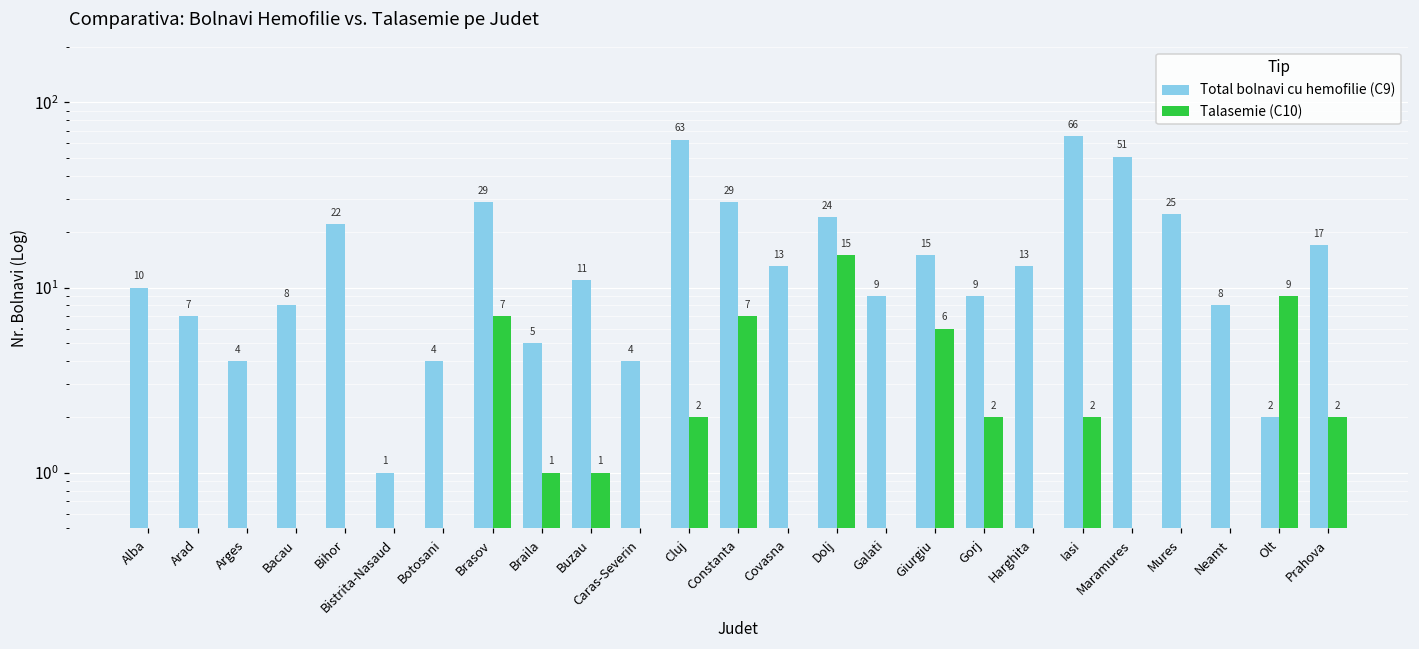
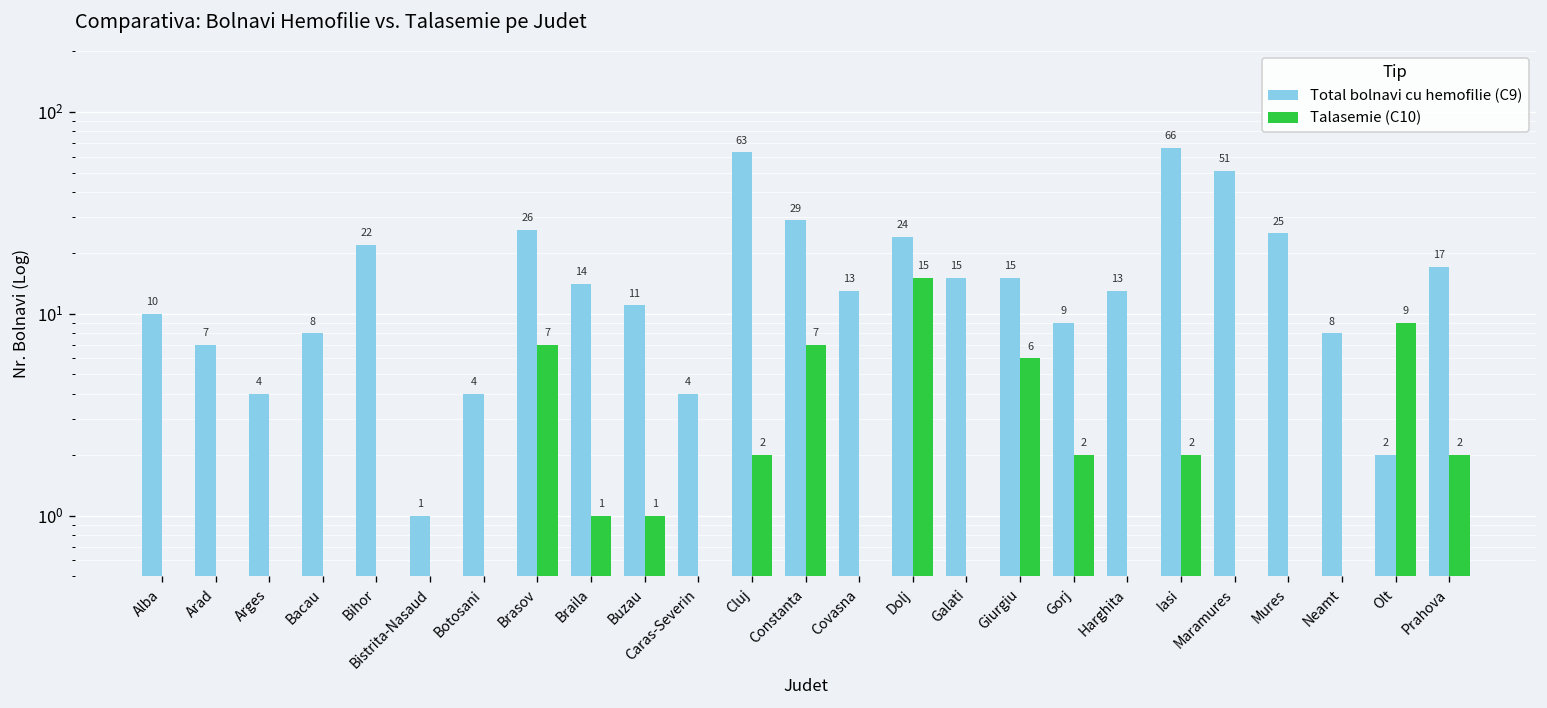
  {
    "Total bolnavi cu hemofilie (C9)": {
      "Alba": 10,
      "Arad": 7,
      "Arges": 4,
      "Bacau": 8,
      "Bihor": 22,
      "Bistrita-Nasaud": 1,
      "Botosani": 4,
-     "Brasov": 29,
-     "Braila": 5,
+     "Brasov": 26,
+     "Braila": 14,
      "Buzau": 11,
      "Caras-Severin": 4,
      "Cluj": 63,
      "Constanta": 29,
      "Covasna": 13,
      "Dolj": 24,
-     "Galati": 9,
+     "Galati": 15,
      "Giurgiu": 15,
      "Gorj": 9,
      "Harghita": 13,
      "Iasi": 66,
      "Maramures": 51,
      "Mures": 25,
      "Neamt": 8,
      "Olt": 2,
      "Prahova": 17
    },
    "Talasemie (C10)": {
      "Brasov": 7,
      "Braila": 1,
      "Buzau": 1,
      "Cluj": 2,
      "Constanta": 7,
      "Dolj": 15,
      "Giurgiu": 6,
      "Gorj": 2,
      "Iasi": 2,
      "Olt": 9,
      "Prahova": 2
    }
  }
